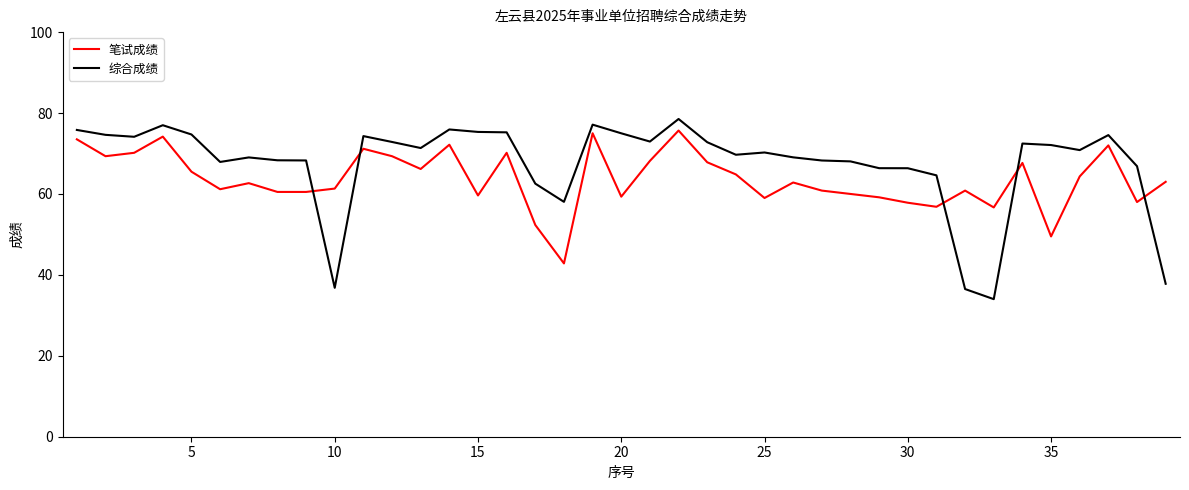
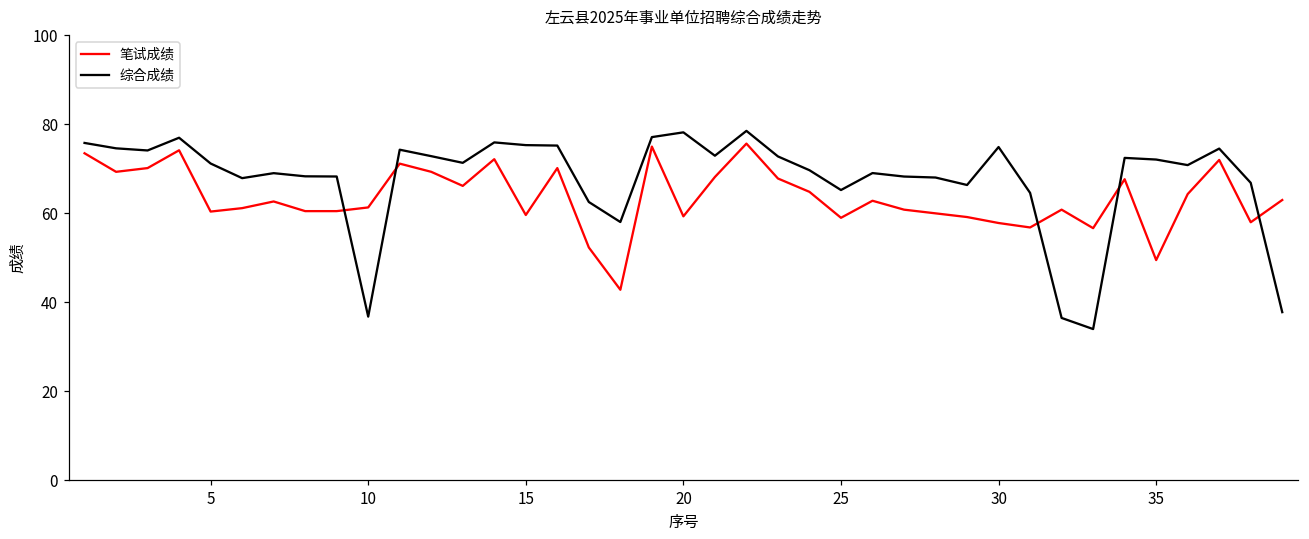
  {
    "笔试成绩": {
-     "5": 66,
+     "5": 60,
      "10": 61,
      "15": 60,
      "20": 59,
      "25": 59,
      "30": 58,
      "35": 50
    },
    "综合成绩": {
-     "5": 75,
+     "5": 71,
      "10": 37,
      "15": 75,
-     "20": 75,
-     "25": 70,
-     "30": 66,
+     "20": 78,
+     "25": 65,
+     "30": 75,
      "35": 72
    }
  }
